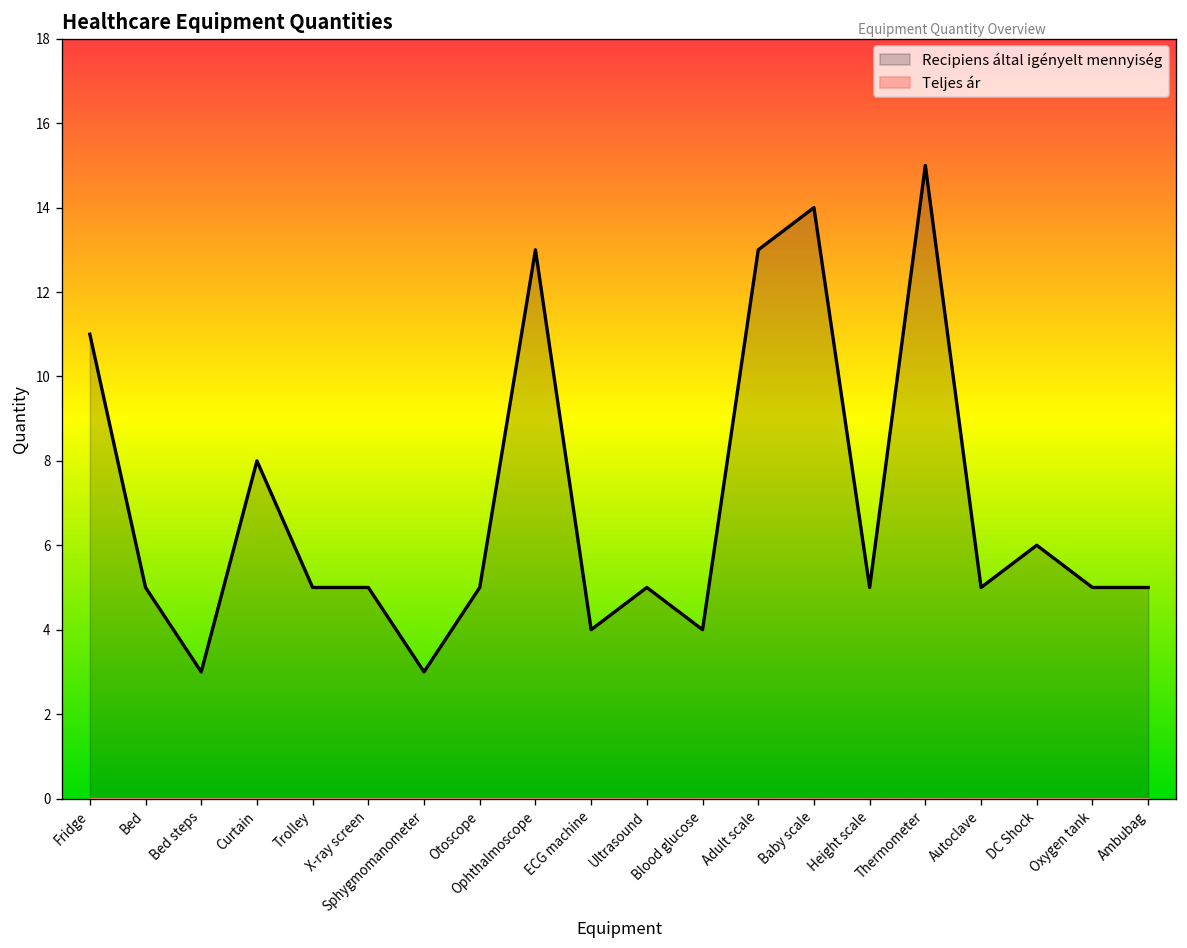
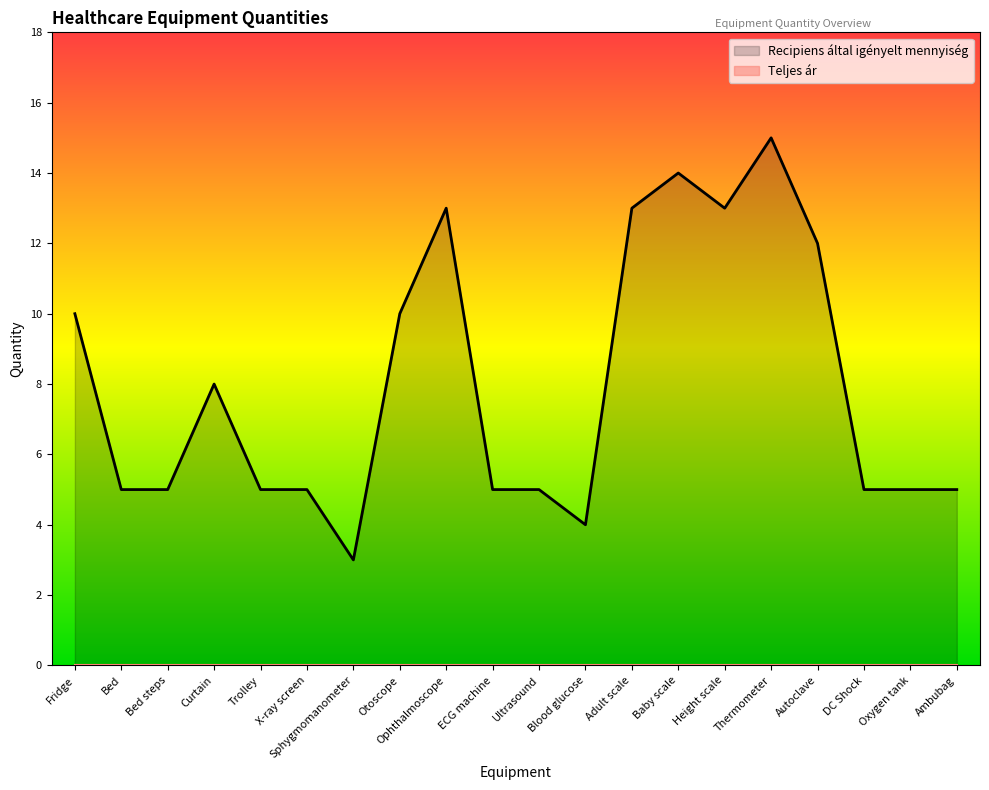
  {
    "Recipiens által igényelt mennyiség": {
-     "Fridge": 11,
+     "Fridge": 10,
      "Bed": 5,
-     "Bed steps": 3,
+     "Bed steps": 5,
      "Curtain": 8,
      "Trolley": 5,
      "X-ray screen": 5,
      "Sphygmomanometer": 3,
-     "Otoscope": 5,
+     "Otoscope": 10,
      "Ophthalmoscope": 13,
-     "ECG machine": 4,
+     "ECG machine": 5,
      "Ultrasound": 5,
      "Blood glucose": 4,
      "Adult scale": 13,
      "Baby scale": 14,
-     "Height scale": 5,
+     "Height scale": 13,
      "Thermometer": 15,
-     "Autoclave": 5,
-     "DC Shock": 6,
+     "Autoclave": 12,
+     "DC Shock": 5,
      "Oxygen tank": 5,
      "Ambubag": 5
    },
    "Teljes ár": {
      "Fridge": 0,
      "Bed": 0,
      "Bed steps": 0,
      "Curtain": 0,
      "Trolley": 0,
      "X-ray screen": 0,
      "Sphygmomanometer": 0,
      "Otoscope": 0,
      "Ophthalmoscope": 0,
      "ECG machine": 0,
      "Ultrasound": 0,
      "Blood glucose": 0,
      "Adult scale": 0,
      "Baby scale": 0,
      "Height scale": 0,
      "Thermometer": 0,
      "Autoclave": 0,
      "DC Shock": 0,
      "Oxygen tank": 0,
      "Ambubag": 0
    }
  }
